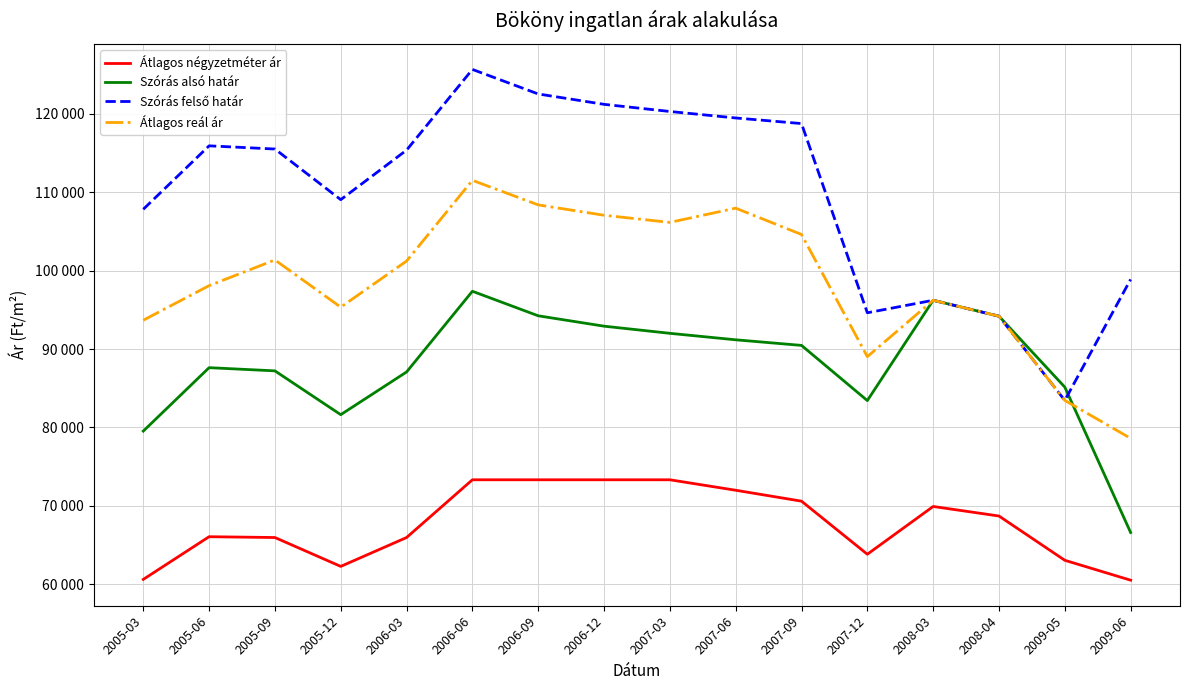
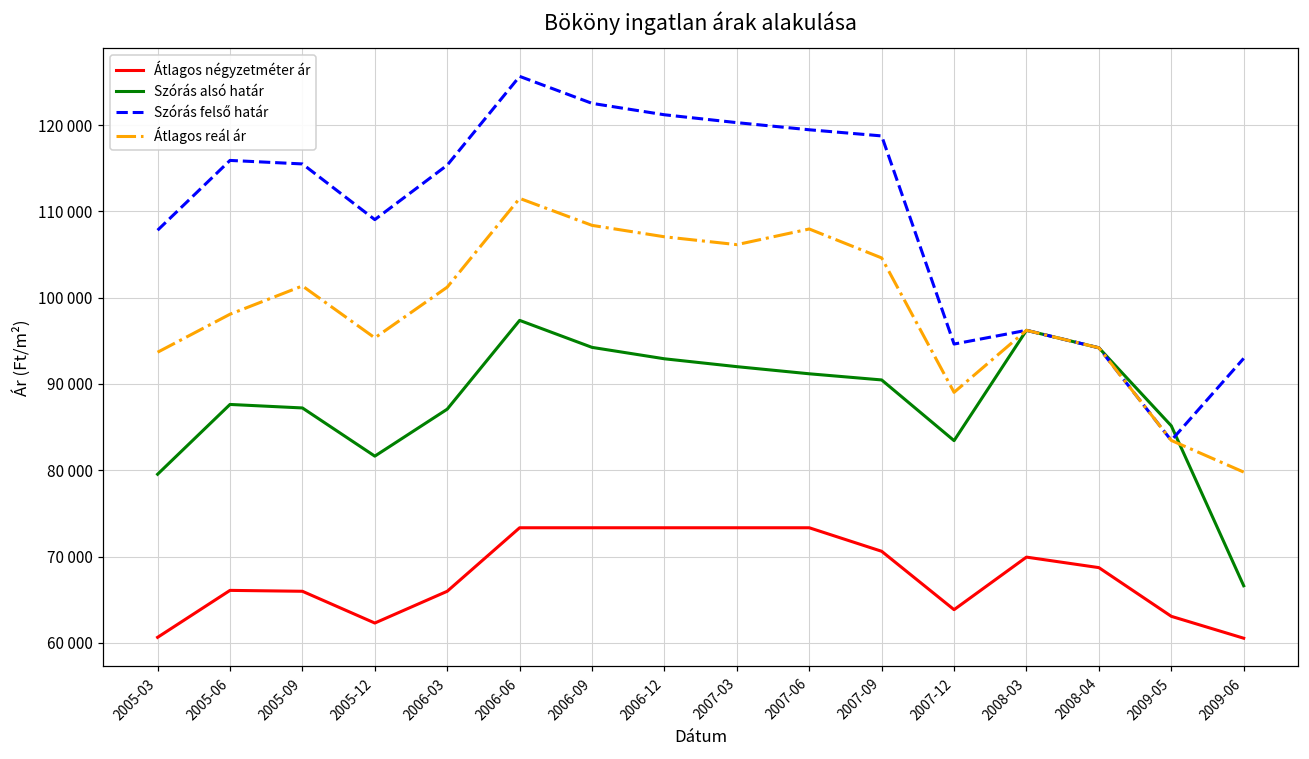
  {
    "Átlagos négyzetméter ár": {
      "2005-03": 61000,
      "2005-06": 66000,
      "2005-09": 66000,
      "2005-12": 62000,
      "2006-03": 66000,
      "2006-06": 73000,
      "2006-09": 73000,
      "2006-12": 73000,
      "2007-03": 73000,
-     "2007-06": 72000,
+     "2007-06": 73000,
      "2007-09": 71000,
      "2007-12": 64000,
      "2008-03": 70000,
      "2008-04": 69000,
      "2009-05": 63000,
      "2009-06": 61000
    },
    "Szórás alsó határ": {
      "2005-03": 80000,
      "2005-06": 88000,
      "2005-09": 87000,
      "2005-12": 82000,
      "2006-03": 87000,
      "2006-06": 97000,
      "2006-09": 94000,
      "2006-12": 93000,
      "2007-03": 92000,
      "2007-06": 91000,
      "2007-09": 90000,
      "2007-12": 83000,
      "2009-05": 85000,
      "2009-06": 67000
    },
    "Szórás felső határ": {
      "2005-03": 108000,
      "2005-06": 116000,
      "2005-09": 116000,
      "2005-12": 109000,
      "2006-03": 115000,
      "2006-06": 126000,
      "2006-09": 123000,
      "2006-12": 121000,
      "2007-03": 120000,
      "2007-06": 119000,
      "2007-09": 119000,
      "2007-12": 95000,
-     "2009-06": 99000
+     "2009-06": 93000
    },
    "Átlagos reál ár": {
      "2005-03": 94000,
      "2005-06": 98000,
      "2005-09": 101000,
      "2005-12": 95000,
      "2006-03": 101000,
      "2006-06": 112000,
      "2006-09": 108000,
      "2006-12": 107000,
      "2007-03": 106000,
      "2007-06": 108000,
      "2007-09": 105000,
      "2007-12": 89000,
-     "2009-06": 79000
+     "2009-06": 80000
    }
  }
